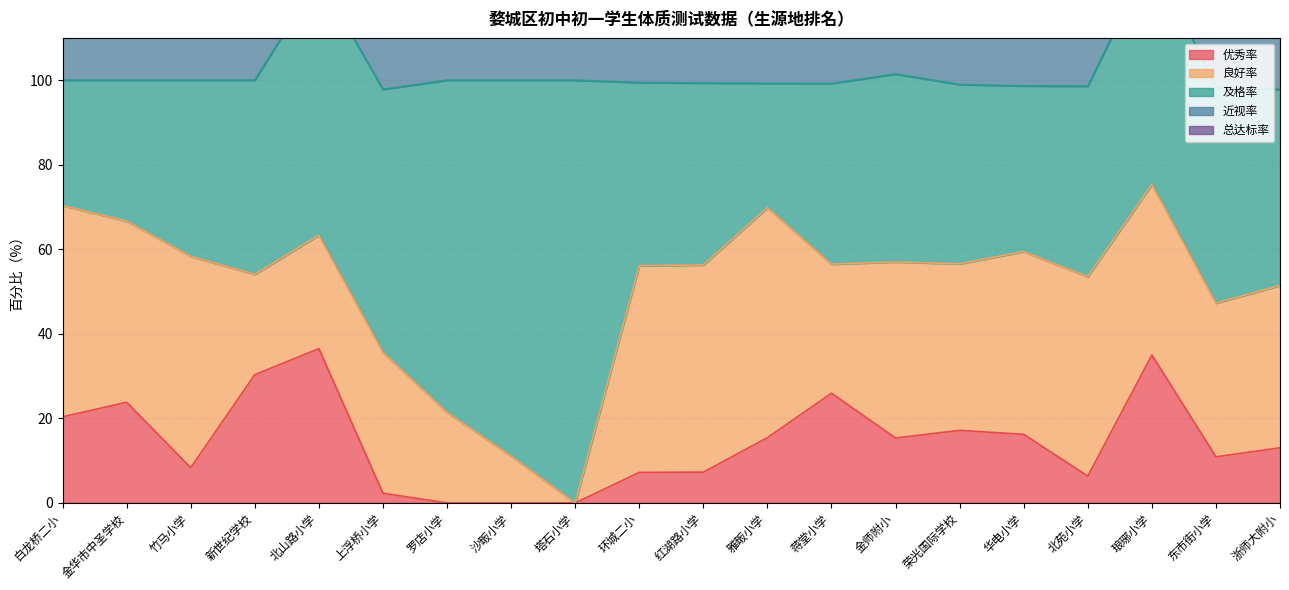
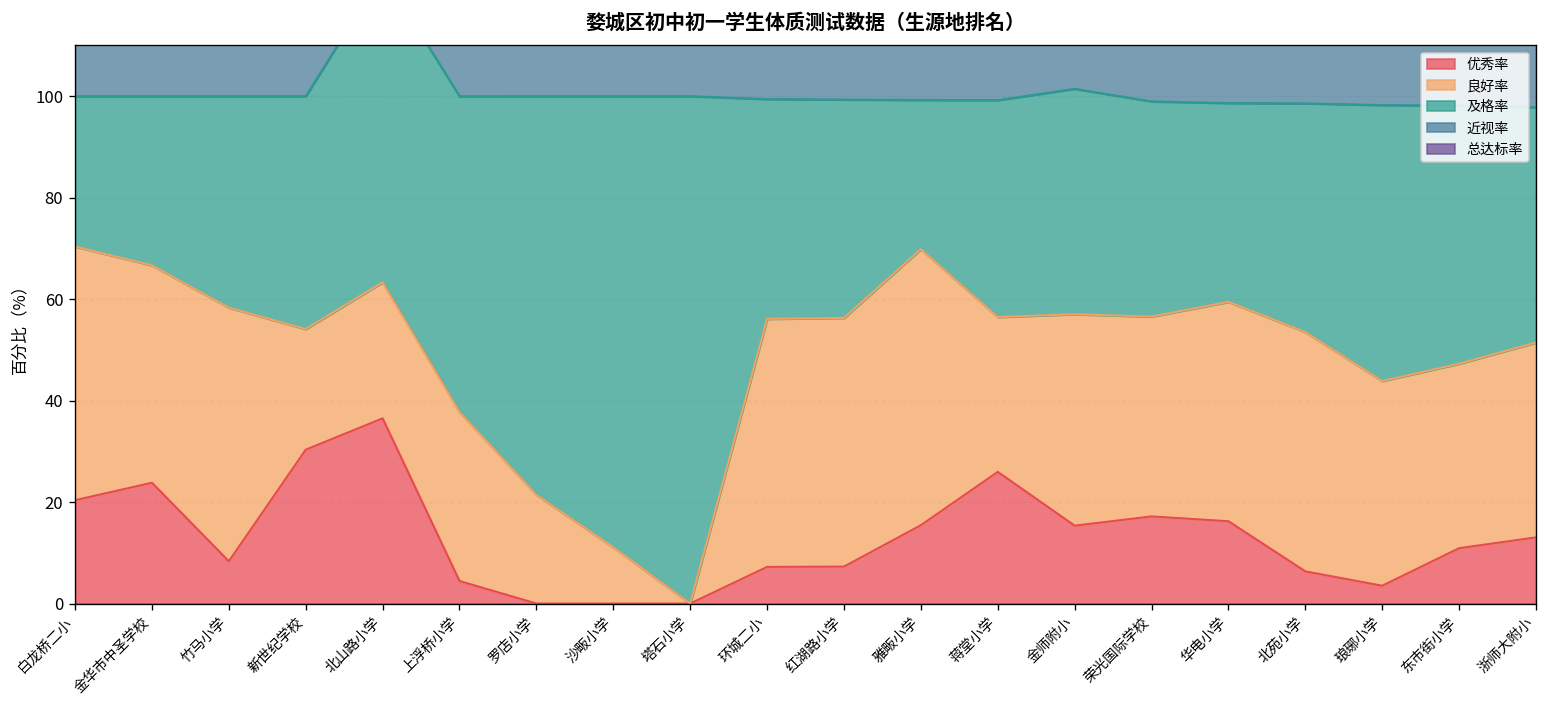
  {
    "优秀率": {
      "白龙桥二小": 20,
      "金华市中圣学校": 24,
      "竹马小学": 8,
      "新世纪学校": 30,
      "北山路小学": 37,
-     "上浮桥小学": 2,
+     "上浮桥小学": 4,
      "罗店小学": 0,
      "沙畈小学": 0,
      "环城二小": 7,
      "红湖路小学": 7,
      "雅畈小学": 15,
      "蒋堂小学": 26,
      "金师附小": 15,
      "荣光国际学校": 17,
      "华电小学": 16,
      "北苑小学": 6,
-     "琅琊小学": 35,
+     "琅琊小学": 4,
      "东市街小学": 11,
      "浙师大附小": 13
    },
    "良好率": {
      "白龙桥二小": 50,
      "金华市中圣学校": 43,
      "竹马小学": 50,
      "新世纪学校": 24,
      "北山路小学": 27,
      "上浮桥小学": 33,
      "罗店小学": 21,
      "沙畈小学": 11,
      "环城二小": 49,
      "红湖路小学": 49,
      "雅畈小学": 54,
      "蒋堂小学": 31,
      "金师附小": 42,
      "荣光国际学校": 39,
      "华电小学": 43,
      "北苑小学": 47,
      "琅琊小学": 40,
      "东市街小学": 36,
      "浙师大附小": 38
    }
  }
